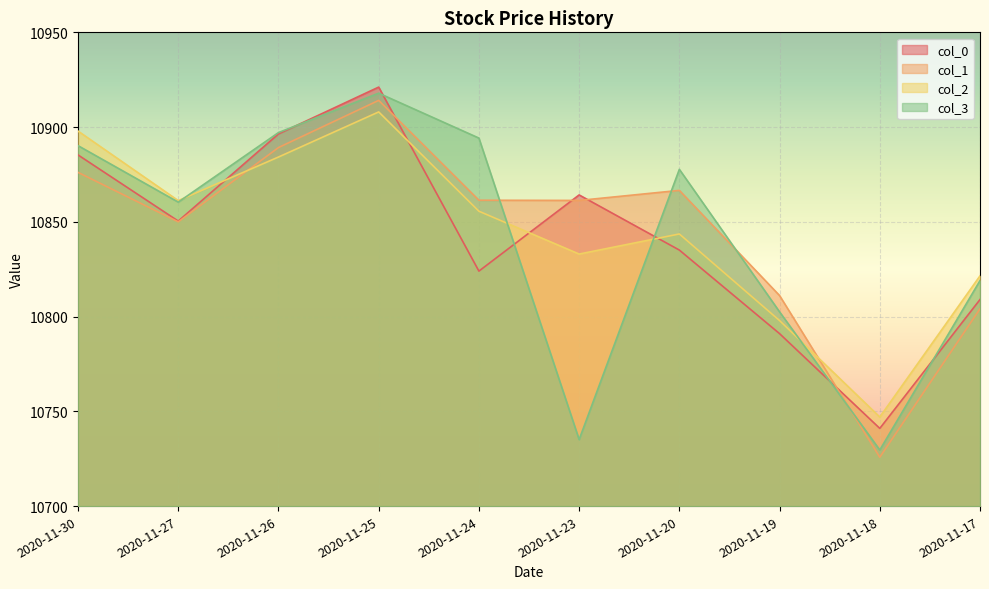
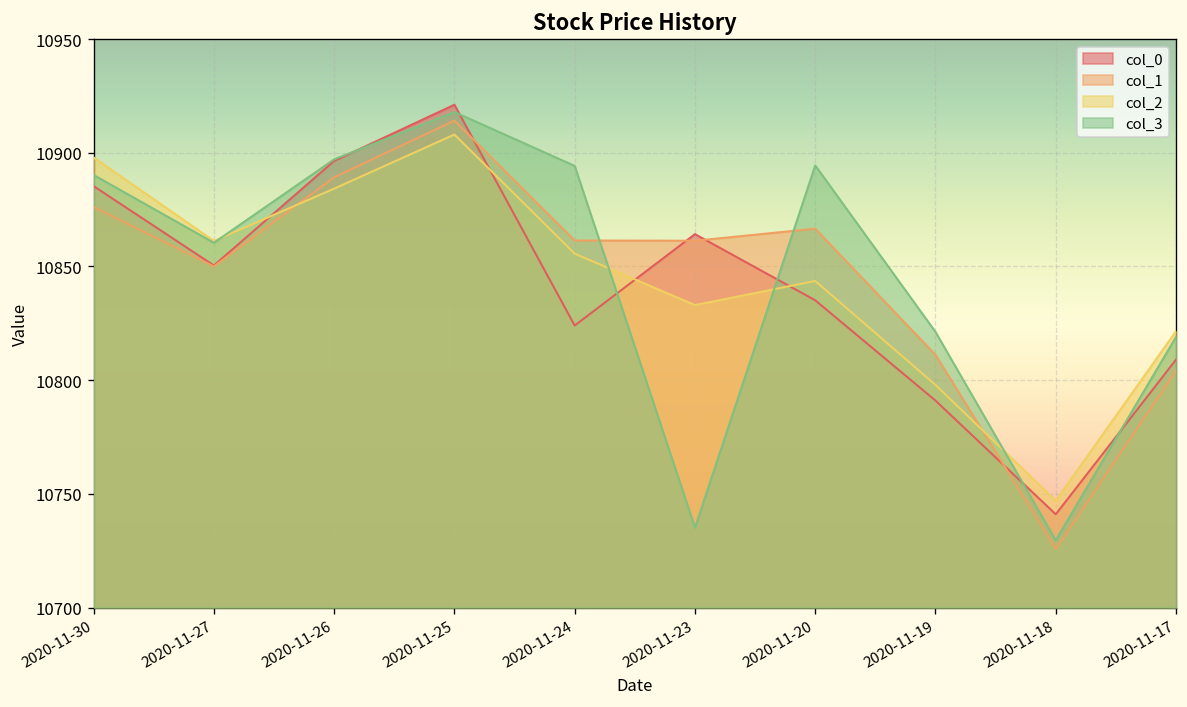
  {
    "col_3": {
      "2020-11-30": 10890,
      "2020-11-25": 10918,
      "2020-11-24": 10894,
      "2020-11-23": 10735,
-     "2020-11-20": 10878,
-     "2020-11-19": 10803,
+     "2020-11-20": 10894,
+     "2020-11-19": 10821,
      "2020-11-18": 10730,
      "2020-11-17": 10819
    }
  }
